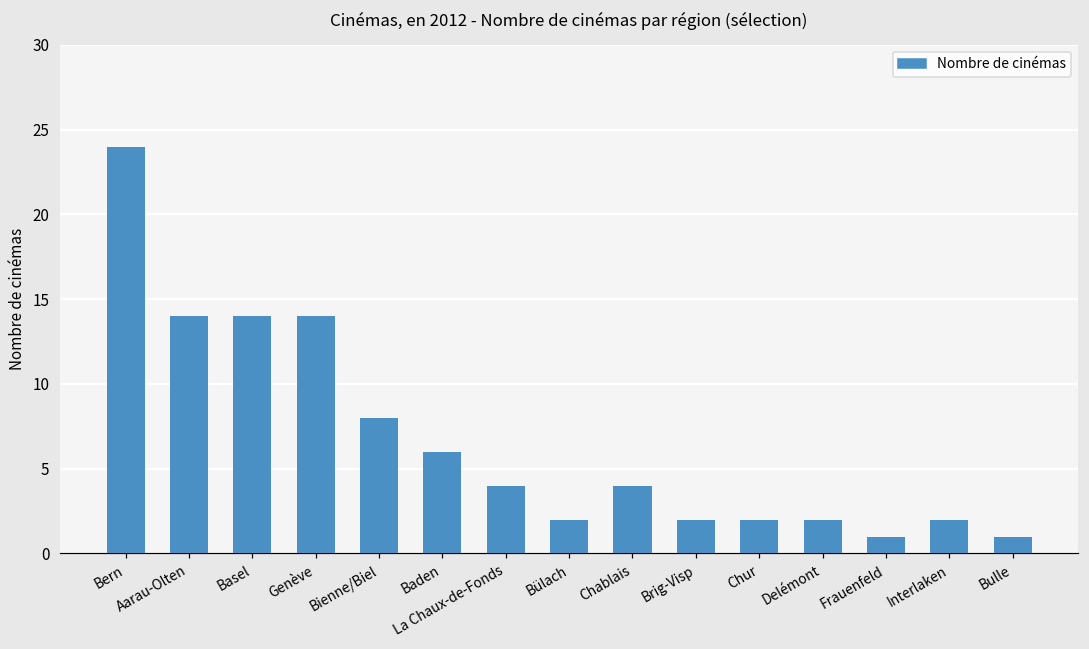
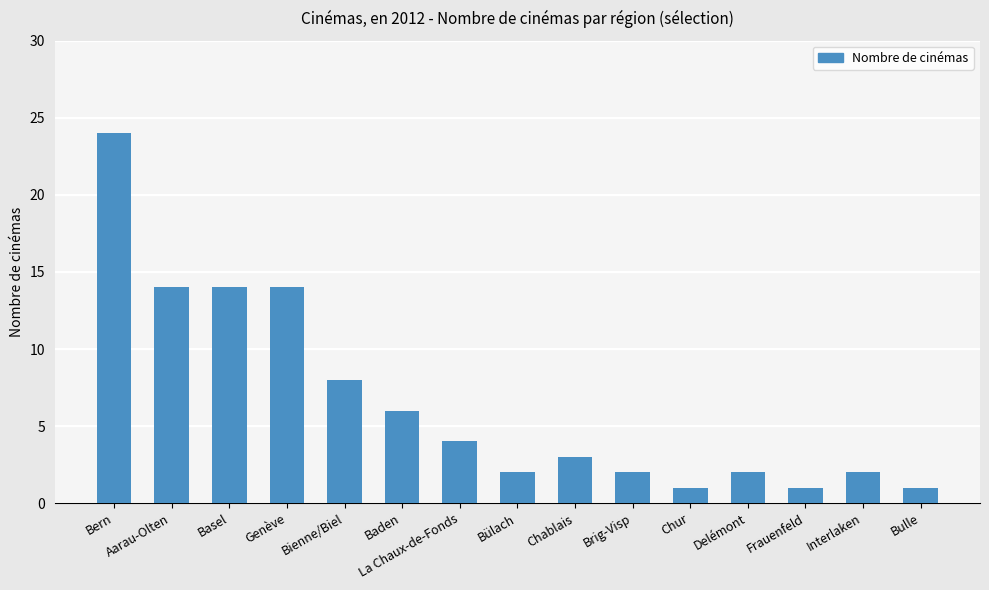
  {
    "Bern": 24,
    "Aarau-Olten": 14,
    "Basel": 14,
    "Genève": 14,
    "Bienne/Biel": 8,
    "Baden": 6,
    "La Chaux-de-Fonds": 4,
    "Bülach": 2,
-   "Chablais": 4,
+   "Chablais": 3,
    "Brig-Visp": 2,
-   "Chur": 2,
+   "Chur": 1,
    "Delémont": 2,
    "Frauenfeld": 1,
    "Interlaken": 2,
    "Bulle": 1
  }
